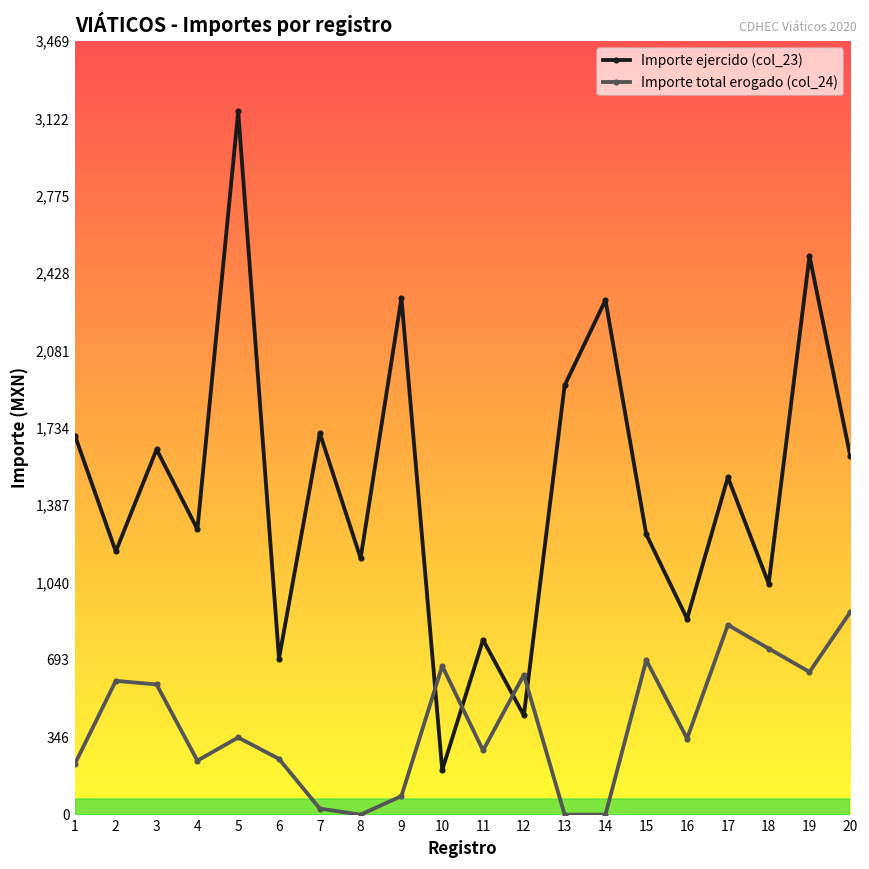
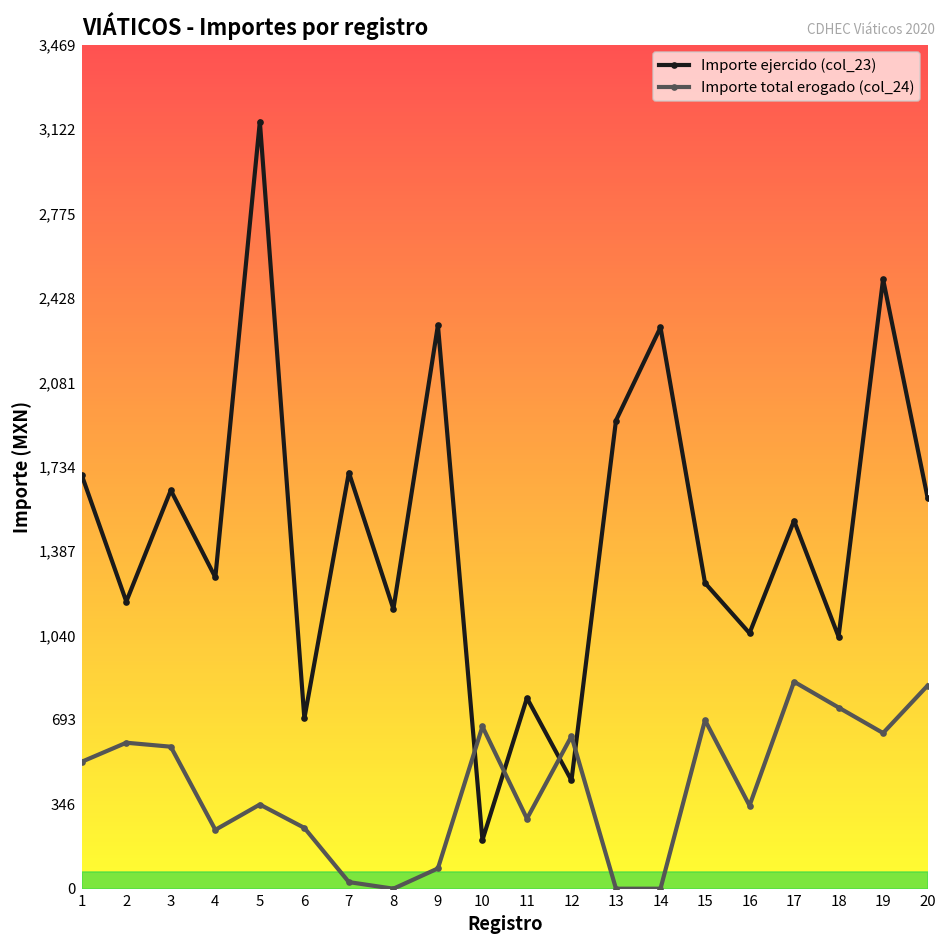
  {
    "Importe ejercido (col_23)": {
      "1": "1,700",
      "2": "1,180",
      "3": "1,640",
      "4": "1,280",
      "5": "3,150",
      "6": "700",
      "7": "1,710",
      "8": "1,150",
      "9": "2,320",
      "10": "200",
      "11": "780",
      "12": "450",
      "13": "1,930",
      "14": "2,310",
      "15": "1,260",
-     "16": "880",
+     "16": "1,050",
      "17": "1,510",
      "18": "1,040",
      "19": "2,510",
      "20": "1,610"
    },
    "Importe total erogado (col_24)": {
-     "1": "230",
+     "1": "520",
      "2": "600",
      "3": "580",
      "4": "240",
      "5": "350",
      "6": "250",
      "9": "80",
      "10": "670",
      "11": "290",
      "12": "630",
      "15": "690",
      "16": "340",
      "17": "850",
      "18": "750",
      "19": "640",
-     "20": "910"
+     "20": "840"
    }
  }
